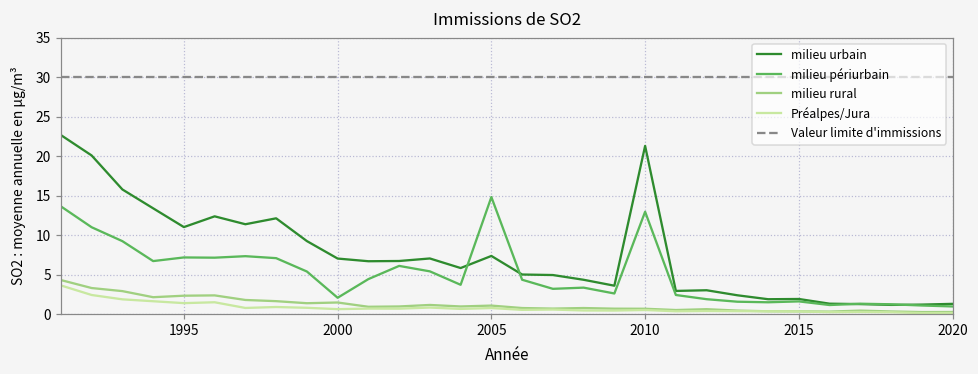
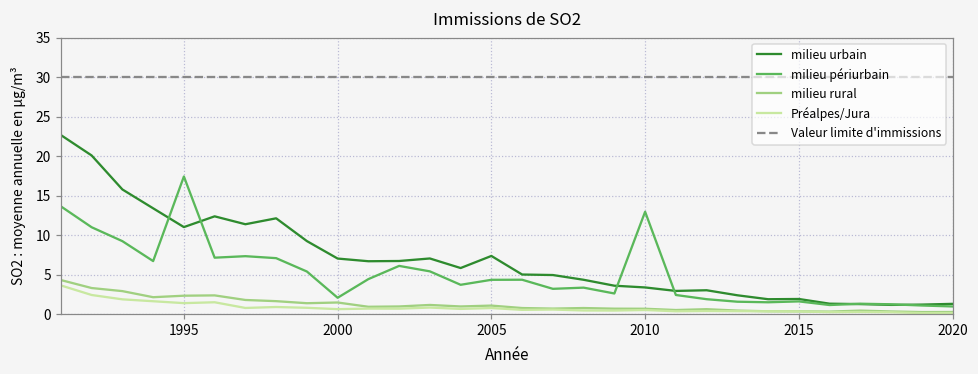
  {
    "milieu urbain": {
      "1995": 11,
      "2000": 7,
      "2005": 7,
-     "2010": 21
+     "2010": 3
    },
    "milieu périurbain": {
-     "1995": 7,
+     "1995": 17,
      "2000": 2,
-     "2005": 15,
+     "2005": 4,
      "2010": 13
    },
    "Valeur limite d'immissions": {
      "1995": 30,
      "2000": 30,
      "2005": 30,
      "2010": 30,
      "2020": 30
    }
  }
